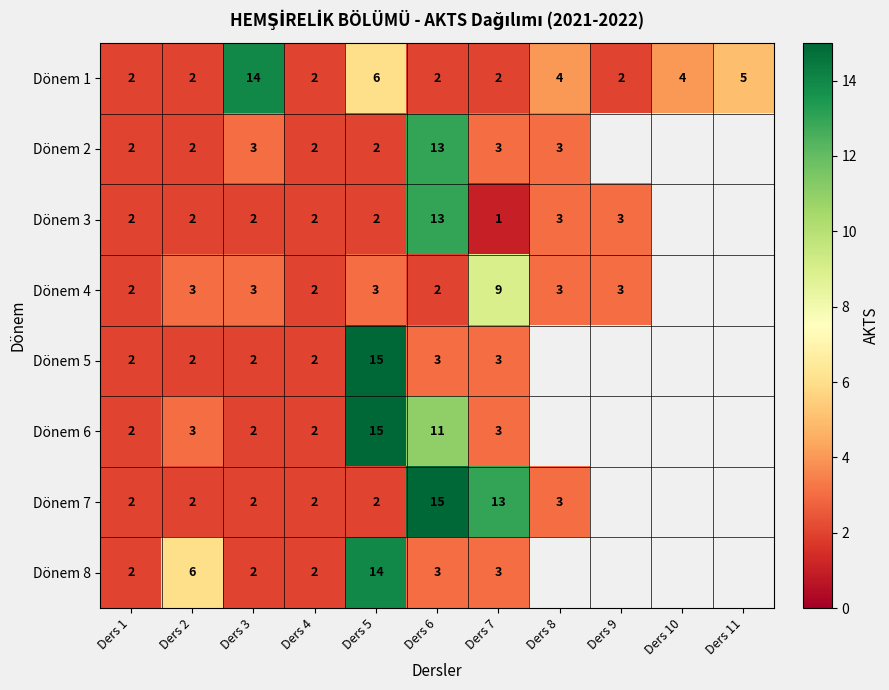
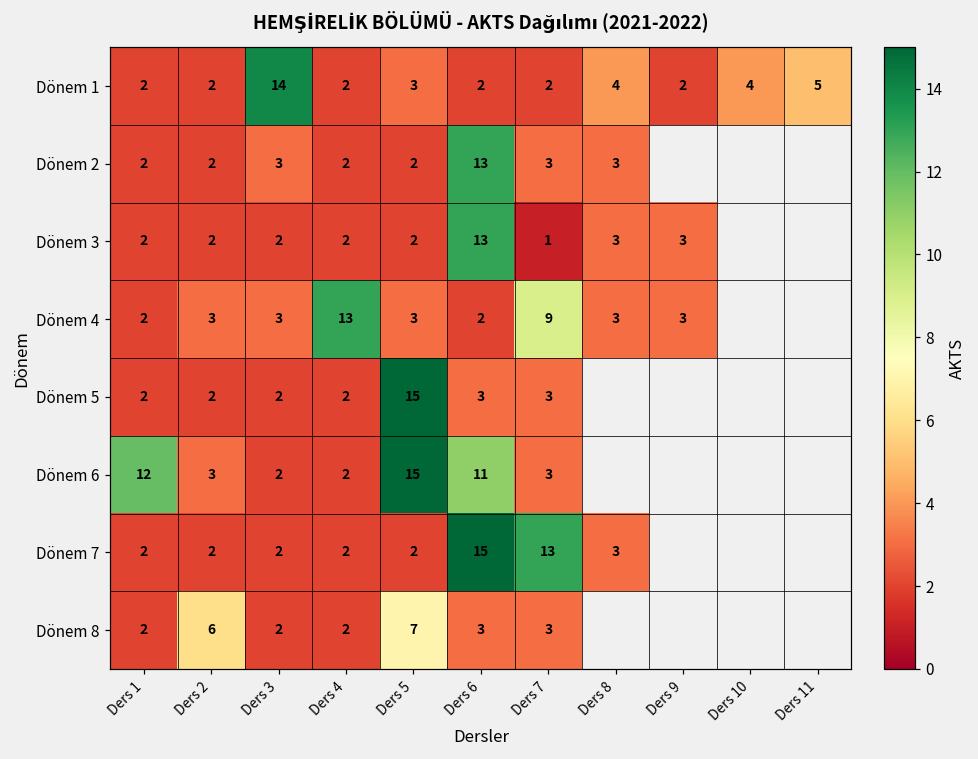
  {
    "Dönem 1": {
      "Ders 1": 2,
      "Ders 2": 2,
      "Ders 3": 14,
      "Ders 4": 2,
-     "Ders 5": 6,
+     "Ders 5": 3,
      "Ders 6": 2,
      "Ders 7": 2,
      "Ders 8": 4,
      "Ders 9": 2,
      "Ders 10": 4,
      "Ders 11": 5
    },
    "Dönem 2": {
      "Ders 1": 2,
      "Ders 2": 2,
      "Ders 3": 3,
      "Ders 4": 2,
      "Ders 5": 2,
      "Ders 6": 13,
      "Ders 7": 3,
      "Ders 8": 3
    },
    "Dönem 3": {
      "Ders 1": 2,
      "Ders 2": 2,
      "Ders 3": 2,
      "Ders 4": 2,
      "Ders 5": 2,
      "Ders 6": 13,
      "Ders 7": 1,
      "Ders 8": 3,
      "Ders 9": 3
    },
    "Dönem 4": {
      "Ders 1": 2,
      "Ders 2": 3,
      "Ders 3": 3,
-     "Ders 4": 2,
+     "Ders 4": 13,
      "Ders 5": 3,
      "Ders 6": 2,
      "Ders 7": 9,
      "Ders 8": 3,
      "Ders 9": 3
    },
    "Dönem 5": {
      "Ders 1": 2,
      "Ders 2": 2,
      "Ders 3": 2,
      "Ders 4": 2,
      "Ders 5": 15,
      "Ders 6": 3,
      "Ders 7": 3
    },
    "Dönem 6": {
-     "Ders 1": 2,
+     "Ders 1": 12,
      "Ders 2": 3,
      "Ders 3": 2,
      "Ders 4": 2,
      "Ders 5": 15,
      "Ders 6": 11,
      "Ders 7": 3
    },
    "Dönem 7": {
      "Ders 1": 2,
      "Ders 2": 2,
      "Ders 3": 2,
      "Ders 4": 2,
      "Ders 5": 2,
      "Ders 6": 15,
      "Ders 7": 13,
      "Ders 8": 3
    },
    "Dönem 8": {
      "Ders 1": 2,
      "Ders 2": 6,
      "Ders 3": 2,
      "Ders 4": 2,
-     "Ders 5": 14,
+     "Ders 5": 7,
      "Ders 6": 3,
      "Ders 7": 3
    }
  }
